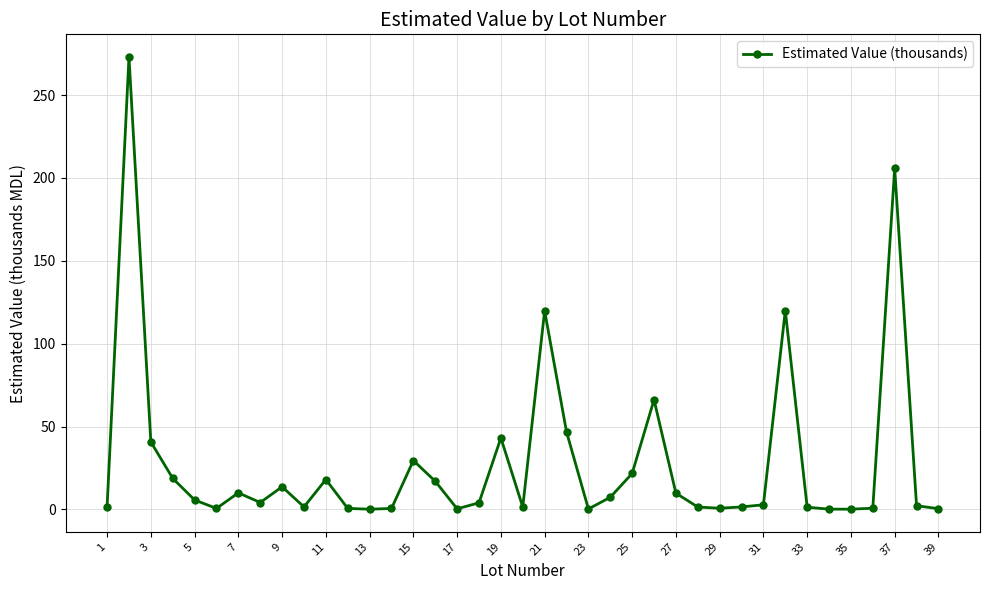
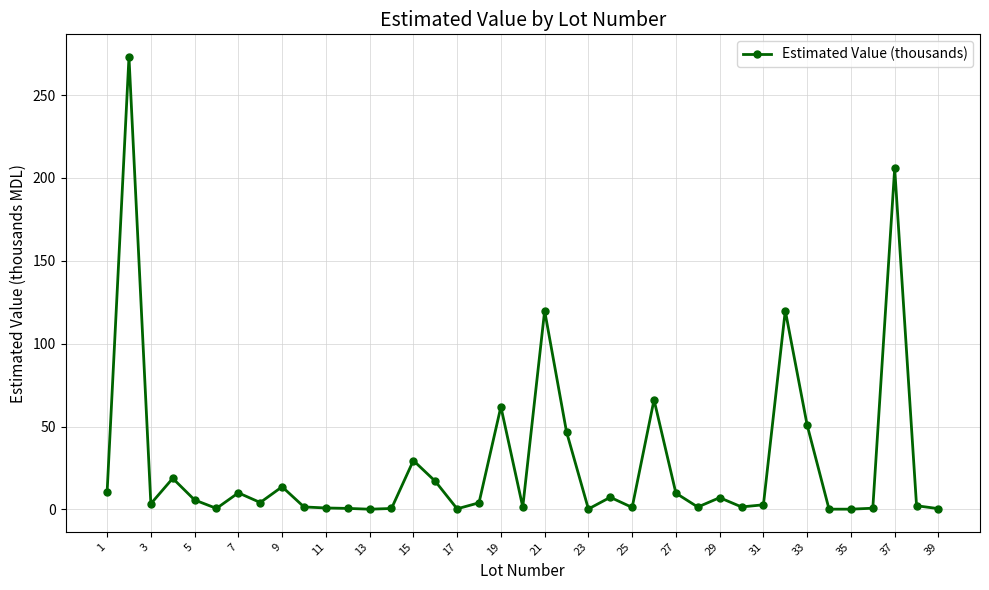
  {
-   "1": 2,
-   "3": 41,
+   "1": 10,
+   "3": 3,
    "5": 6,
    "7": 10,
    "9": 14,
-   "11": 18,
+   "11": 1,
    "13": 0,
    "15": 30,
    "17": 0,
-   "19": 43,
+   "19": 62,
    "21": 120,
    "23": 0,
-   "25": 22,
+   "25": 1,
    "27": 10,
-   "29": 1,
+   "29": 7,
    "31": 3,
-   "33": 1,
+   "33": 51,
    "35": 0,
    "37": 206,
    "39": 0
  }
